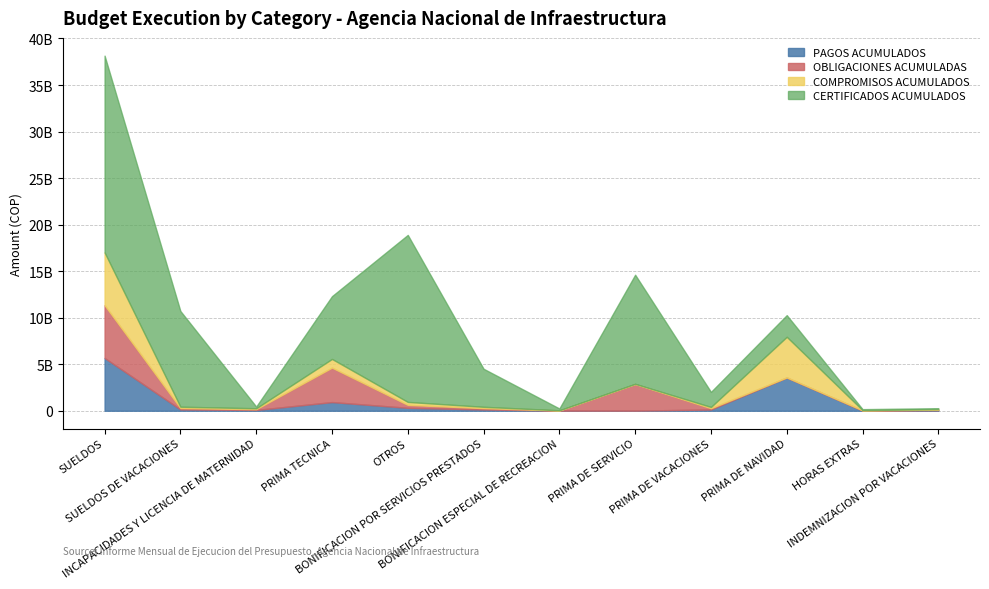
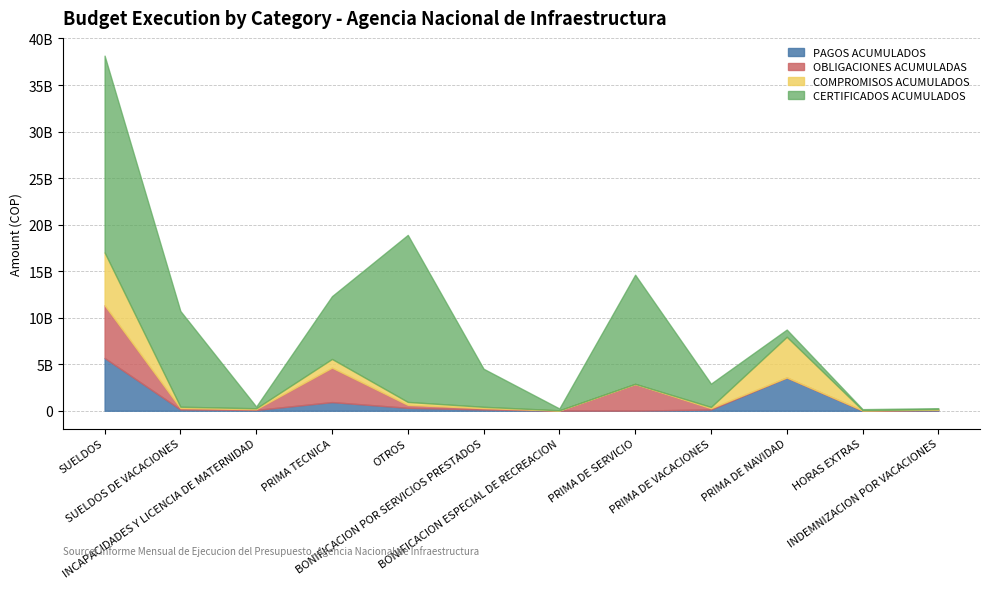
  {
    "PAGOS ACUMULADOS": {
      "SUELDOS": 6000000000,
      "PRIMA TECNICA": 1000000000,
      "OTROS": 0
    },
    "OBLIGACIONES ACUMULADAS": {
      "SUELDOS": 6000000000,
      "PRIMA TECNICA": 4000000000,
      "OTROS": 0
    },
    "COMPROMISOS ACUMULADOS": {
      "SUELDOS": 6000000000,
      "PRIMA TECNICA": 1000000000,
      "OTROS": 0,
      "PRIMA DE NAVIDAD": 4000000000
    },
    "CERTIFICADOS ACUMULADOS": {
      "SUELDOS": 21000000000,
      "SUELDOS DE VACACIONES": 10000000000,
      "PRIMA TECNICA": 7000000000,
      "OTROS": 18000000000,
      "BONIFICACION POR SERVICIOS PRESTADOS": 4000000000,
      "PRIMA DE SERVICIO": 12000000000,
-     "PRIMA DE VACACIONES": 2000000000,
-     "PRIMA DE NAVIDAD": 2000000000
+     "PRIMA DE VACACIONES": 3000000000,
+     "PRIMA DE NAVIDAD": 1000000000
    }
  }
